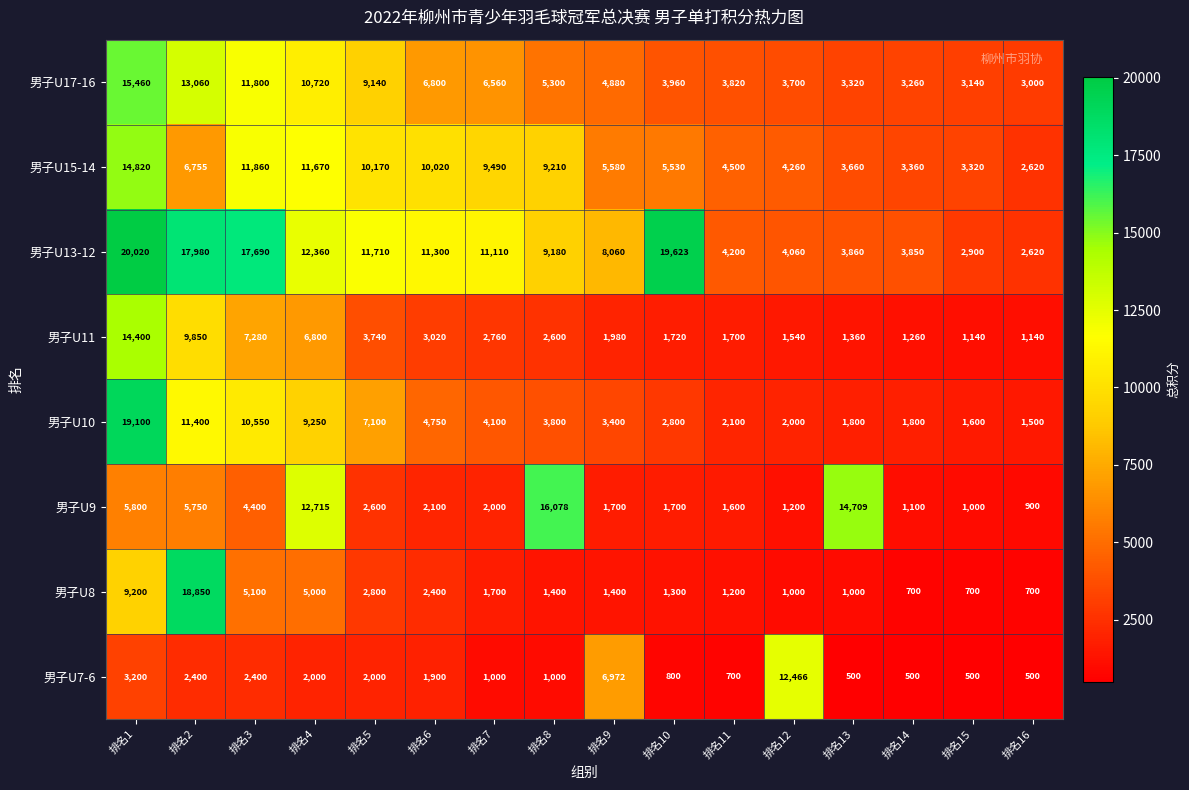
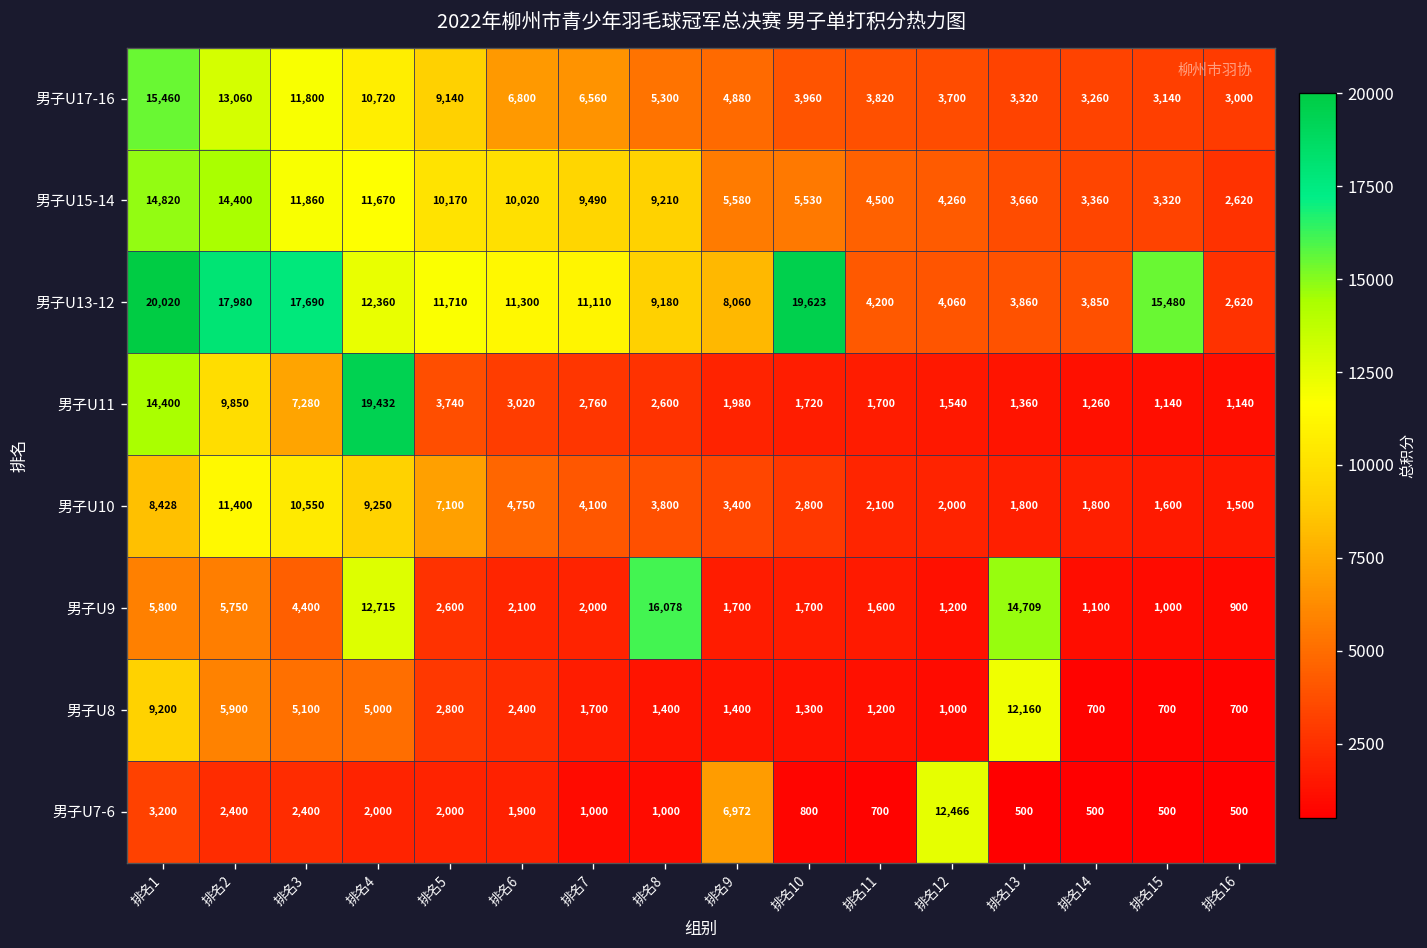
  {
    "男子U17-16": {
      "排名1": "15,460",
      "排名2": "13,060",
      "排名3": "11,800",
      "排名4": "10,720",
      "排名5": "9,140",
      "排名6": "6,800",
      "排名7": "6,560",
      "排名8": "5,300",
      "排名9": "4,880",
      "排名10": "3,960",
      "排名11": "3,820",
      "排名12": "3,700",
      "排名13": "3,320",
      "排名14": "3,260",
      "排名15": "3,140"
    },
    "男子U15-14": {
      "排名1": "14,820",
-     "排名2": "6,755",
+     "排名2": "14,400",
      "排名3": "11,860",
      "排名4": "11,670",
      "排名5": "10,170",
      "排名6": "10,020",
      "排名7": "9,490",
      "排名8": "9,210",
      "排名9": "5,580",
      "排名10": "5,530",
      "排名11": "4,500",
      "排名12": "4,260",
      "排名13": "3,660",
      "排名14": "3,360",
      "排名15": "3,320",
      "排名16": "2,620"
    },
    "男子U13-12": {
      "排名1": "20,020",
      "排名2": "17,980",
      "排名3": "17,690",
      "排名4": "12,360",
      "排名5": "11,710",
      "排名6": "11,300",
      "排名7": "11,110",
      "排名8": "9,180",
      "排名9": "8,060",
      "排名10": "19,623",
      "排名11": "4,200",
      "排名12": "4,060",
      "排名13": "3,860",
      "排名14": "3,850",
-     "排名15": "2,900",
+     "排名15": "15,480",
      "排名16": "2,620"
    },
    "男子U11": {
      "排名1": "14,400",
      "排名2": "9,850",
      "排名3": "7,280",
-     "排名4": "6,800",
+     "排名4": "19,432",
      "排名5": "3,740",
      "排名6": "3,020",
      "排名7": "2,760",
      "排名8": "2,600",
      "排名9": "1,980",
      "排名10": "1,720",
      "排名11": "1,700",
      "排名12": "1,540",
      "排名13": "1,360",
      "排名14": "1,260",
      "排名15": "1,140",
      "排名16": "1,140"
    },
    "男子U10": {
-     "排名1": "19,100",
+     "排名1": "8,428",
      "排名2": "11,400",
      "排名3": "10,550",
      "排名4": "9,250",
      "排名5": "7,100",
      "排名6": "4,750",
      "排名7": "4,100",
      "排名8": "3,800",
      "排名9": "3,400",
      "排名10": "2,800",
      "排名11": "2,100",
      "排名12": "2,000",
      "排名13": "1,800",
      "排名14": "1,800",
      "排名15": "1,600",
      "排名16": "1,500"
    },
    "男子U9": {
      "排名1": "5,800",
      "排名2": "5,750",
      "排名3": "4,400",
      "排名4": "12,715",
      "排名5": "2,600",
      "排名6": "2,100",
      "排名7": "2,000",
      "排名8": "16,078",
      "排名9": "1,700",
      "排名10": "1,700",
      "排名11": "1,600",
      "排名12": "1,200",
      "排名13": "14,709",
      "排名14": "1,100",
      "排名15": "1,000",
      "排名16": "900"
    },
    "男子U8": {
      "排名1": "9,200",
-     "排名2": "18,850",
+     "排名2": "5,900",
      "排名3": "5,100",
      "排名4": "5,000",
      "排名5": "2,800",
      "排名6": "2,400",
      "排名7": "1,700",
      "排名8": "1,400",
      "排名9": "1,400",
      "排名10": "1,300",
      "排名11": "1,200",
      "排名12": "1,000",
-     "排名13": "1,000",
+     "排名13": "12,160",
      "排名14": "700",
      "排名15": "700",
      "排名16": "700"
    },
    "男子U7-6": {
      "排名1": "3,200",
      "排名2": "2,400",
      "排名3": "2,400",
      "排名4": "2,000",
      "排名5": "2,000",
      "排名6": "1,900",
      "排名7": "1,000",
      "排名8": "1,000",
      "排名9": "6,972",
      "排名10": "800",
      "排名11": "700",
      "排名12": "12,466",
      "排名13": "500",
      "排名14": "500",
      "排名15": "500",
      "排名16": "500"
    }
  }
